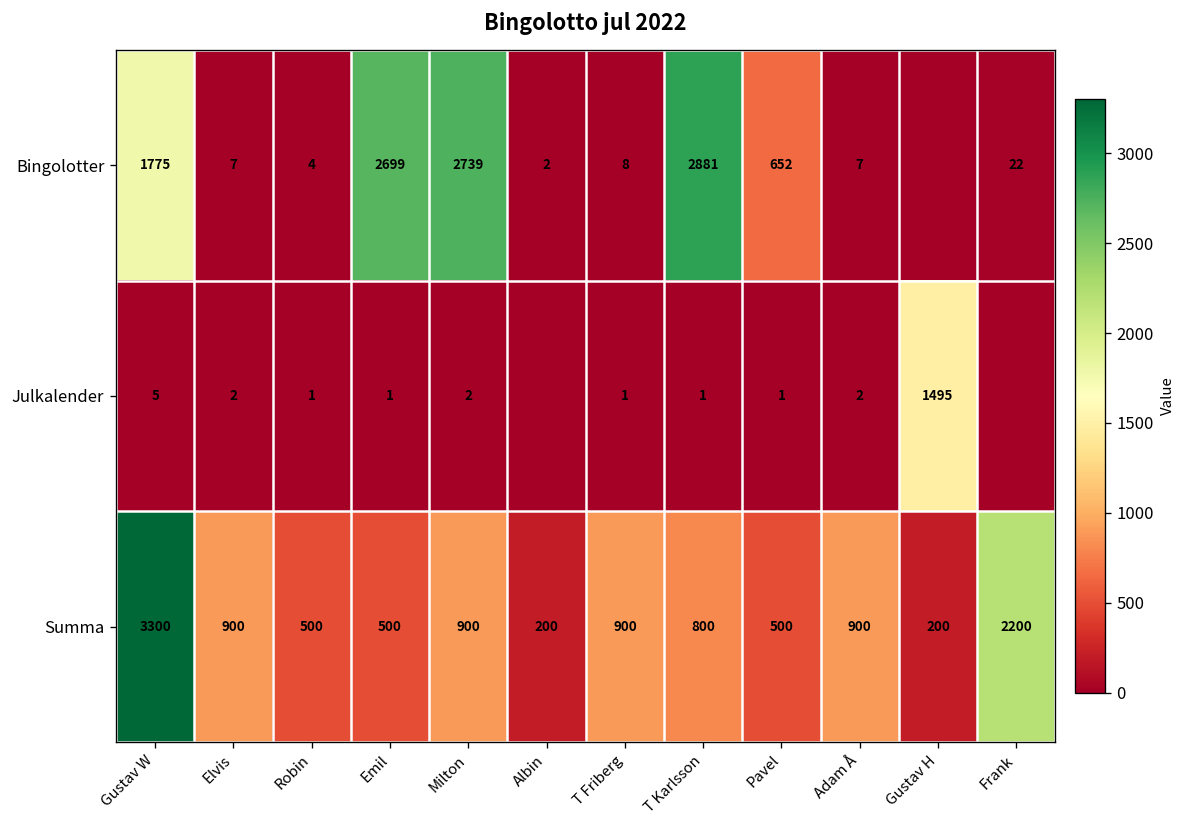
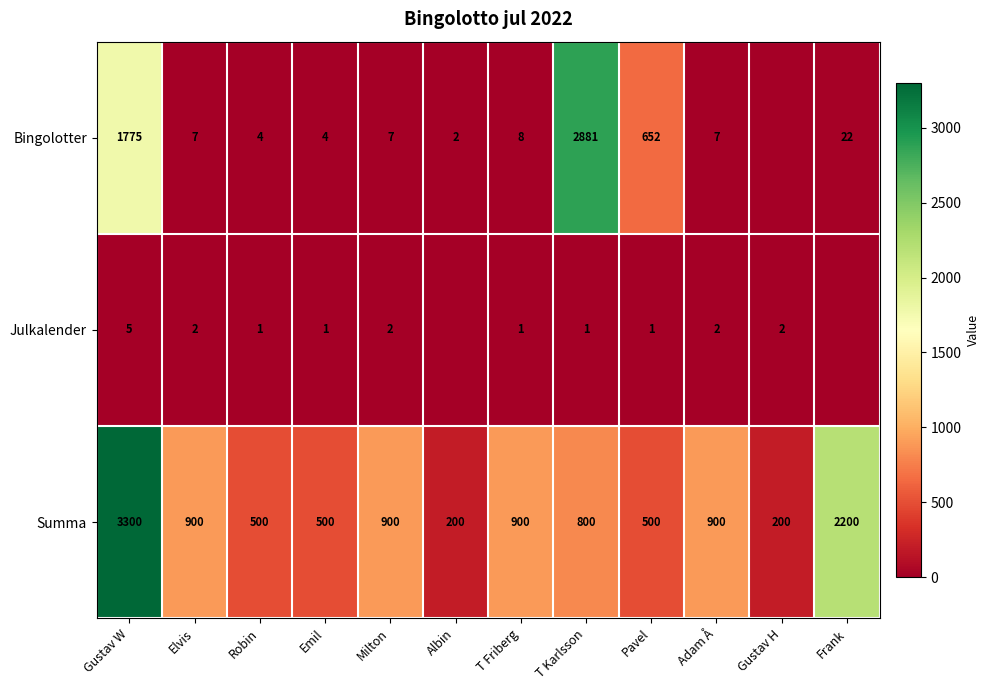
  {
    "Bingolotter": {
      "Gustav W": 1775,
      "Elvis": 7,
      "Robin": 4,
-     "Emil": 2699,
-     "Milton": 2739,
+     "Emil": 4,
+     "Milton": 7,
      "Albin": 2,
      "T Friberg": 8,
      "T Karlsson": 2881,
      "Pavel": 652,
      "Adam Å": 7,
      "Frank": 22
    },
    "Julkalender": {
      "Gustav W": 5,
      "Elvis": 2,
      "Robin": 1,
      "Emil": 1,
      "Milton": 2,
      "T Friberg": 1,
      "T Karlsson": 1,
      "Pavel": 1,
      "Adam Å": 2,
-     "Gustav H": 1495
+     "Gustav H": 2
    },
    "Summa": {
      "Gustav W": 3300,
      "Elvis": 900,
      "Robin": 500,
      "Emil": 500,
      "Milton": 900,
      "Albin": 200,
      "T Friberg": 900,
      "T Karlsson": 800,
      "Pavel": 500,
      "Adam Å": 900,
      "Gustav H": 200,
      "Frank": 2200
    }
  }
